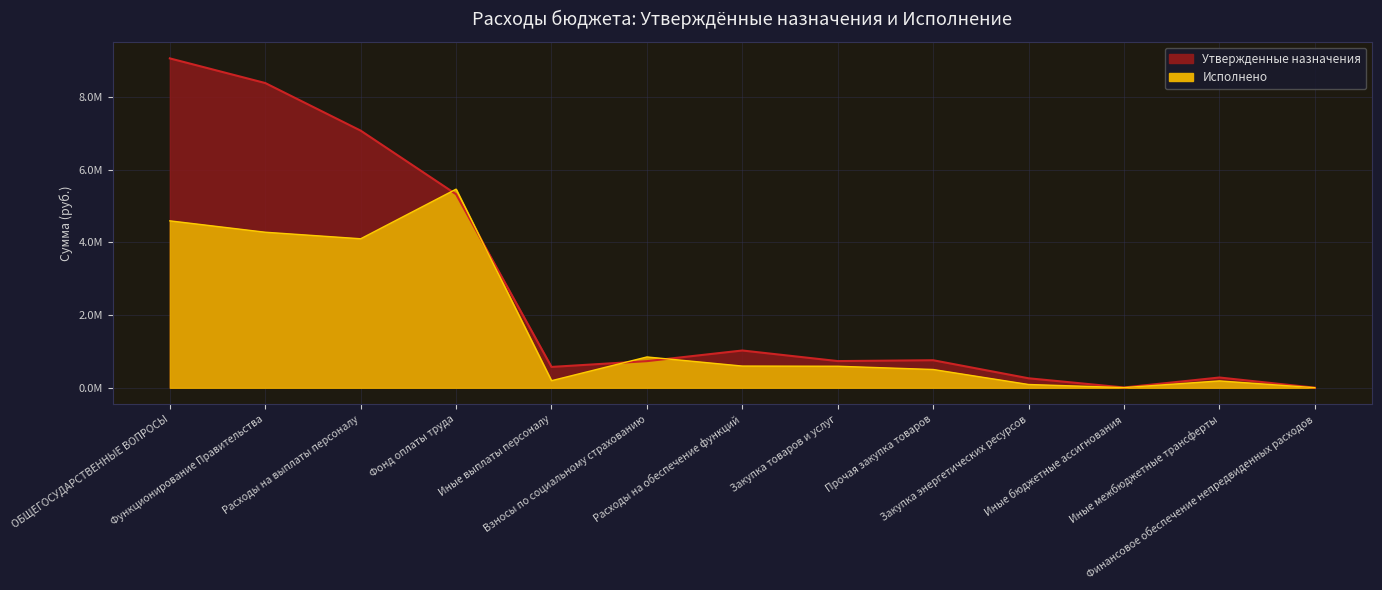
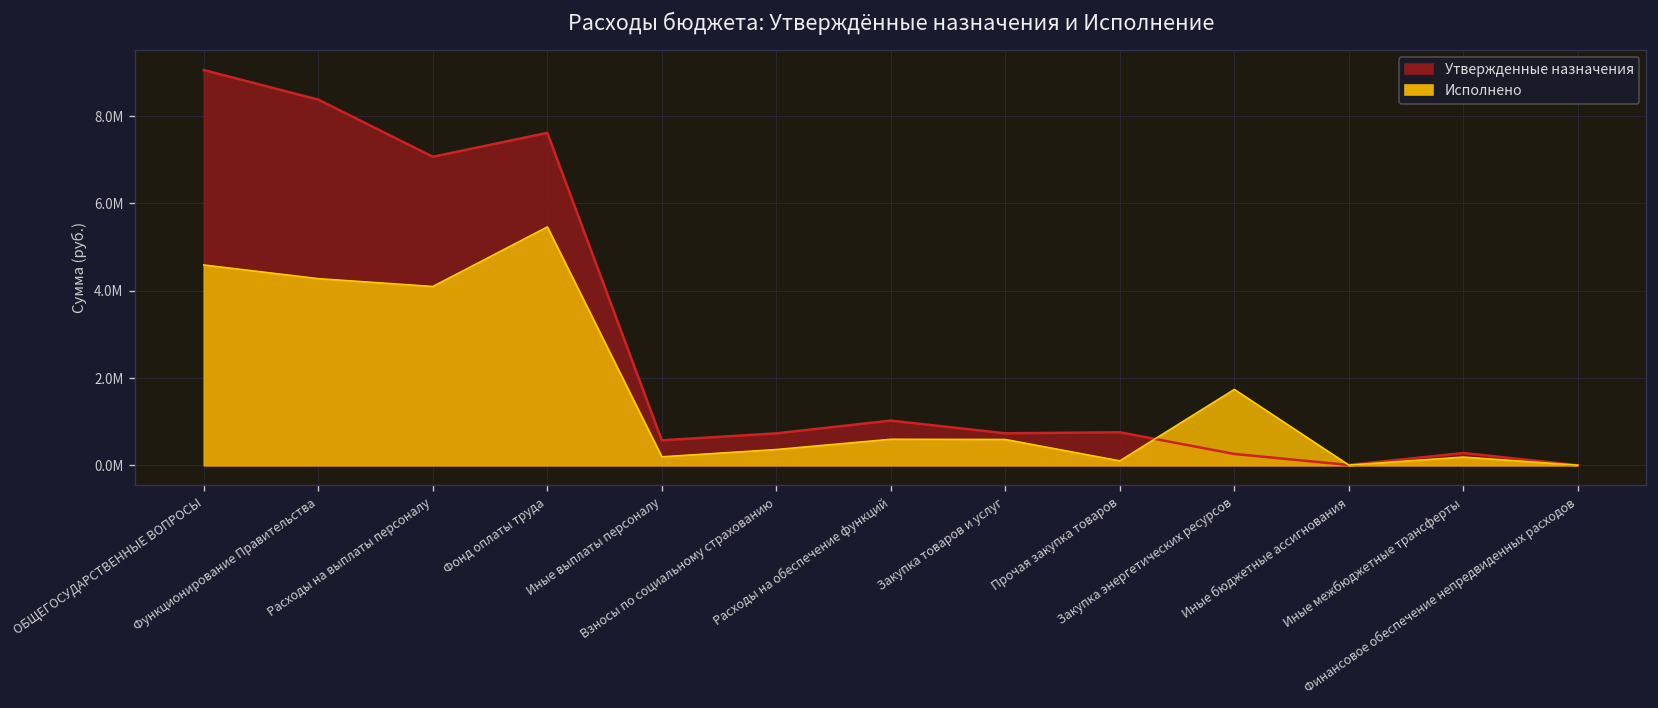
  {
    "Утвержденные назначения": {
      "ОБЩЕГОСУДАРСТВЕННЫЕ ВОПРОСЫ": 9100000,
      "Функционирование Правительства": 8400000,
      "Расходы на выплаты персоналу": 7100000,
-     "Фонд оплаты труда": 5300000,
+     "Фонд оплаты труда": 7600000,
      "Иные выплаты персоналу": 600000,
      "Взносы по социальному страхованию": 700000,
      "Расходы на обеспечение функций": 1000000,
      "Закупка товаров и услуг": 700000,
      "Прочая закупка товаров": 800000,
      "Закупка энергетических ресурсов": 300000,
      "Иные межбюджетные трансферты": 300000
    },
    "Исполнено": {
      "ОБЩЕГОСУДАРСТВЕННЫЕ ВОПРОСЫ": 4600000,
      "Функционирование Правительства": 4300000,
      "Расходы на выплаты персоналу": 4100000,
      "Фонд оплаты труда": 5500000,
      "Иные выплаты персоналу": 200000,
-     "Взносы по социальному страхованию": 800000,
+     "Взносы по социальному страхованию": 400000,
      "Расходы на обеспечение функций": 600000,
      "Закупка товаров и услуг": 600000,
-     "Прочая закупка товаров": 500000,
-     "Закупка энергетических ресурсов": 100000,
+     "Прочая закупка товаров": 100000,
+     "Закупка энергетических ресурсов": 1700000,
      "Иные межбюджетные трансферты": 200000
    }
  }
